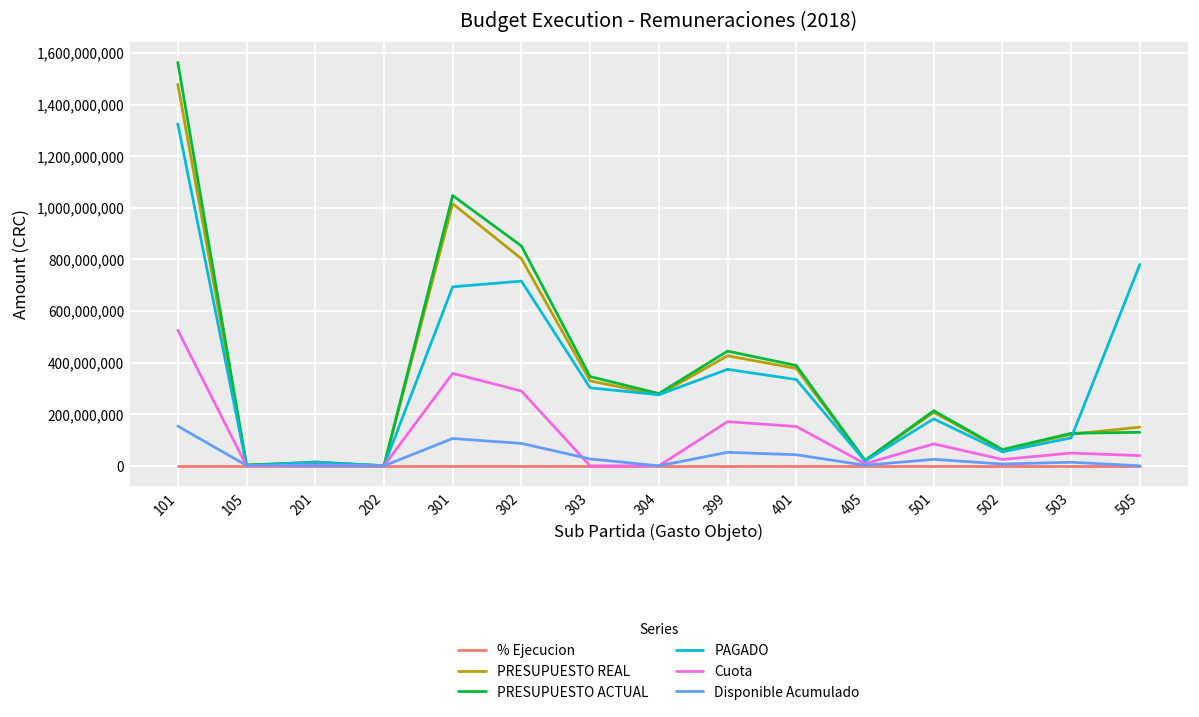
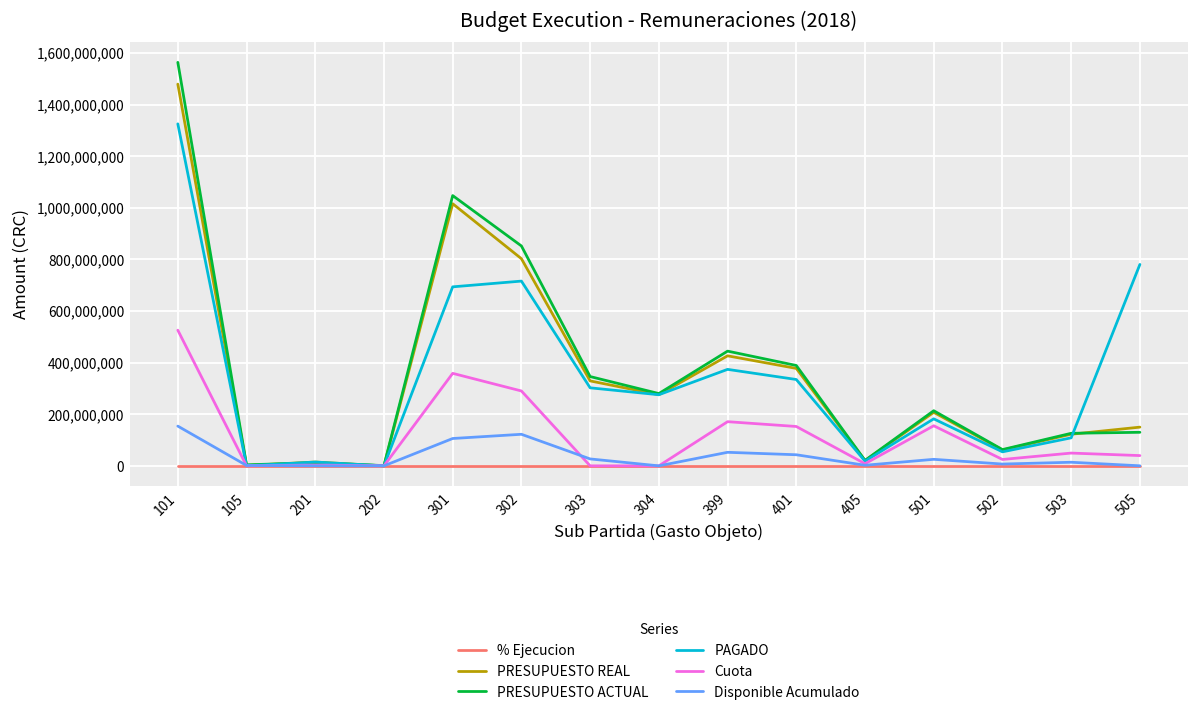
  {
    "% Ejecucion": {
      "101": "0",
      "301": "0",
      "302": "0",
      "399": "0",
      "401": "0",
      "501": "0",
      "503": "0"
    },
    "PRESUPUESTO REAL": {
      "101": "1,480,000,000",
      "301": "1,020,000,000",
      "302": "800,000,000",
      "303": "330,000,000",
      "399": "430,000,000",
      "401": "380,000,000",
      "505": "150,000,000"
    },
    "PRESUPUESTO ACTUAL": {
      "101": "1,560,000,000",
      "301": "1,050,000,000",
      "302": "850,000,000",
      "303": "350,000,000",
      "399": "440,000,000",
      "401": "390,000,000",
      "505": "130,000,000"
    },
    "PAGADO": {
      "101": "1,330,000,000",
      "301": "690,000,000",
      "302": "720,000,000",
      "303": "300,000,000",
      "399": "370,000,000",
      "401": "330,000,000",
      "501": "180,000,000",
      "503": "110,000,000",
      "505": "780,000,000"
    },
    "Cuota": {
      "101": "530,000,000",
      "301": "360,000,000",
      "302": "290,000,000",
      "399": "170,000,000",
      "401": "150,000,000",
-     "501": "90,000,000",
+     "501": "160,000,000",
      "502": "20,000,000",
      "503": "50,000,000",
      "505": "40,000,000"
    },
    "Disponible Acumulado": {
      "101": "150,000,000",
      "301": "110,000,000",
-     "302": "90,000,000",
+     "302": "120,000,000",
      "303": "30,000,000",
      "399": "50,000,000",
      "401": "40,000,000",
      "501": "30,000,000",
      "503": "10,000,000"
    }
  }
